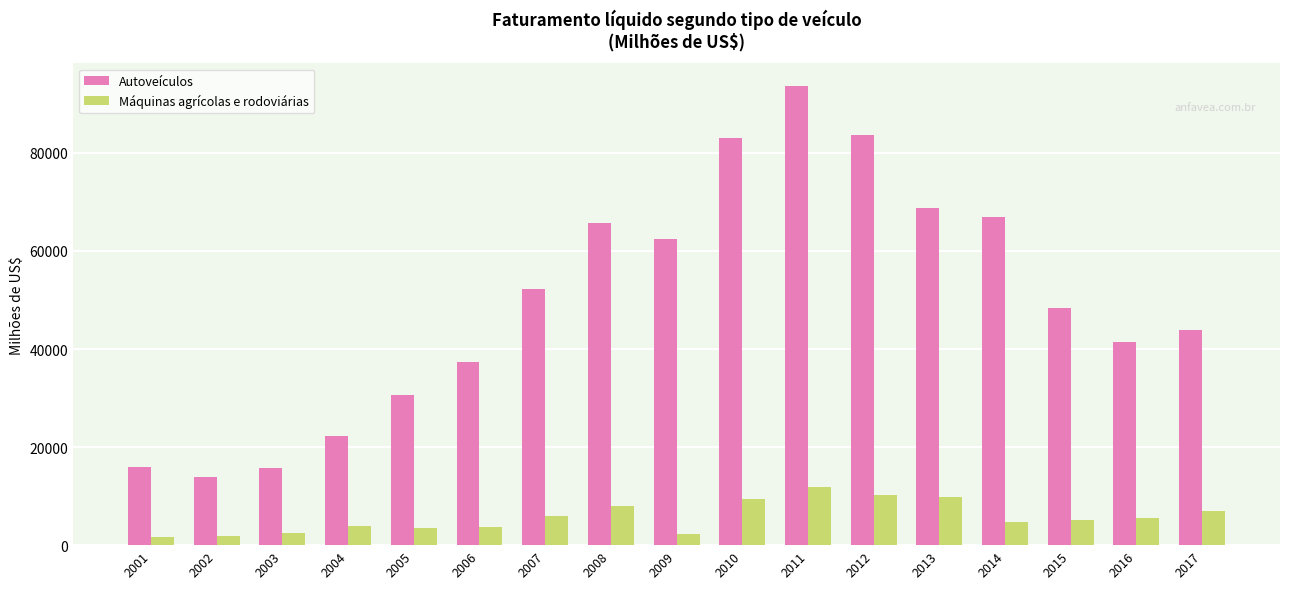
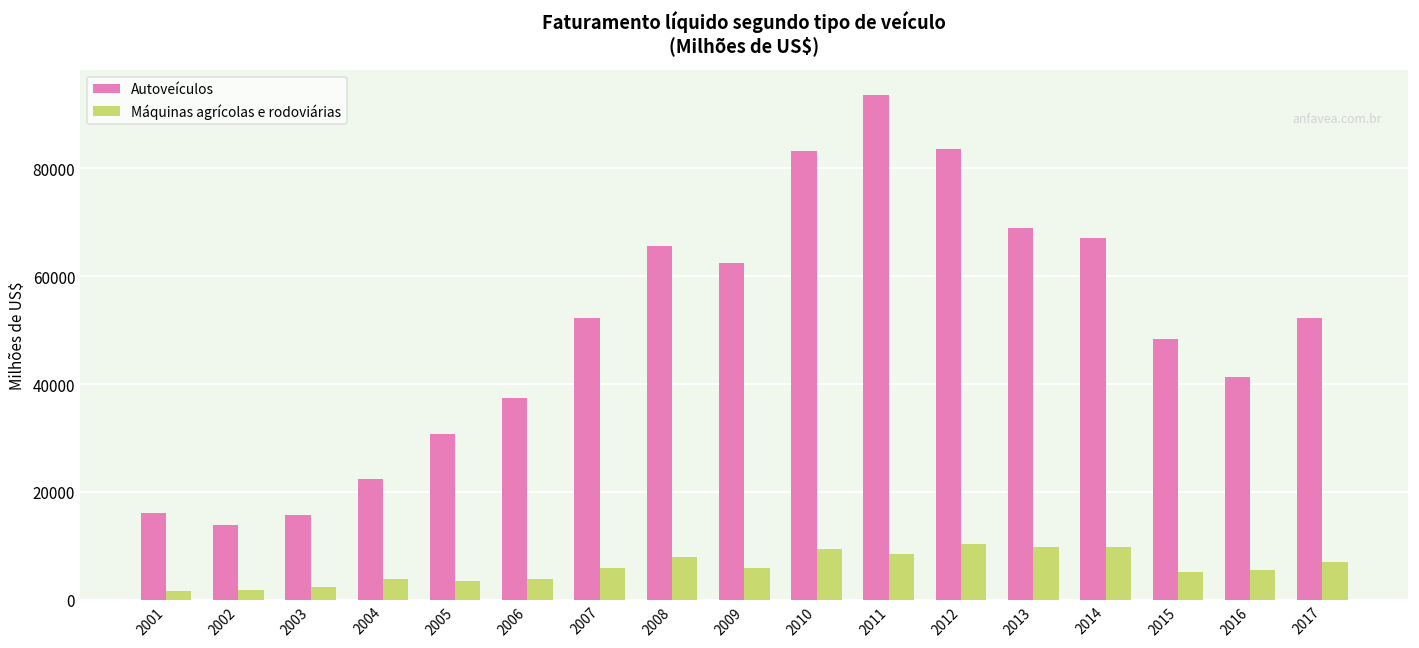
  {
    "Autoveículos": {
      "2001": 16000,
      "2002": 14000,
      "2003": 16000,
      "2004": 22000,
      "2005": 31000,
      "2006": 37000,
      "2007": 52000,
      "2008": 66000,
      "2009": 62000,
      "2010": 83000,
      "2011": 94000,
      "2012": 84000,
      "2013": 69000,
      "2014": 67000,
      "2015": 48000,
      "2016": 41000,
-     "2017": 44000
+     "2017": 52000
    },
    "Máquinas agrícolas e rodoviárias": {
      "2001": 2000,
      "2002": 2000,
      "2003": 2000,
      "2004": 4000,
      "2005": 4000,
      "2006": 4000,
      "2007": 6000,
      "2008": 8000,
-     "2009": 2000,
+     "2009": 6000,
      "2010": 9000,
-     "2011": 12000,
+     "2011": 9000,
      "2012": 10000,
      "2013": 10000,
-     "2014": 5000,
+     "2014": 10000,
      "2015": 5000,
      "2016": 6000,
      "2017": 7000
    }
  }
